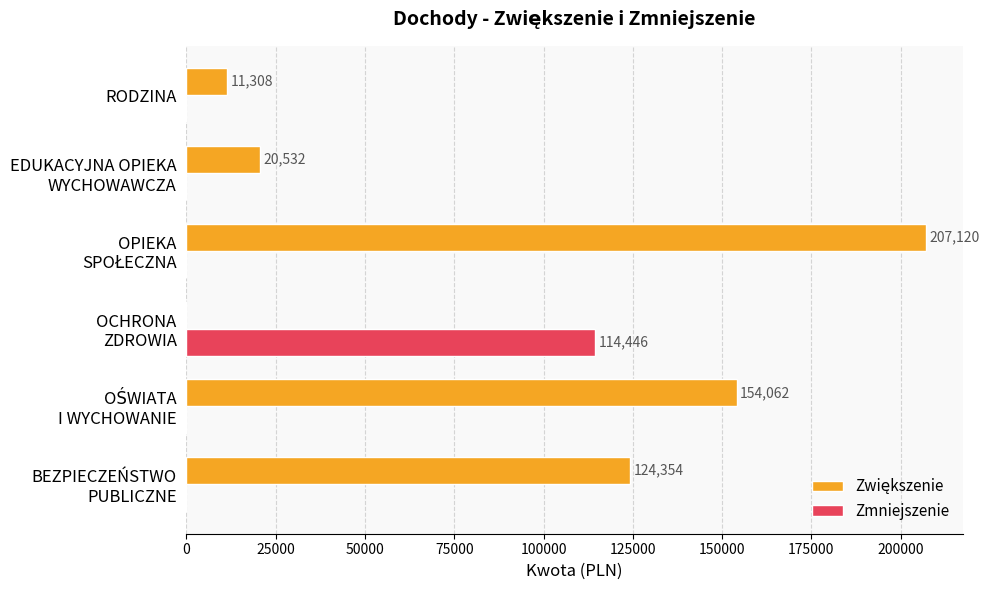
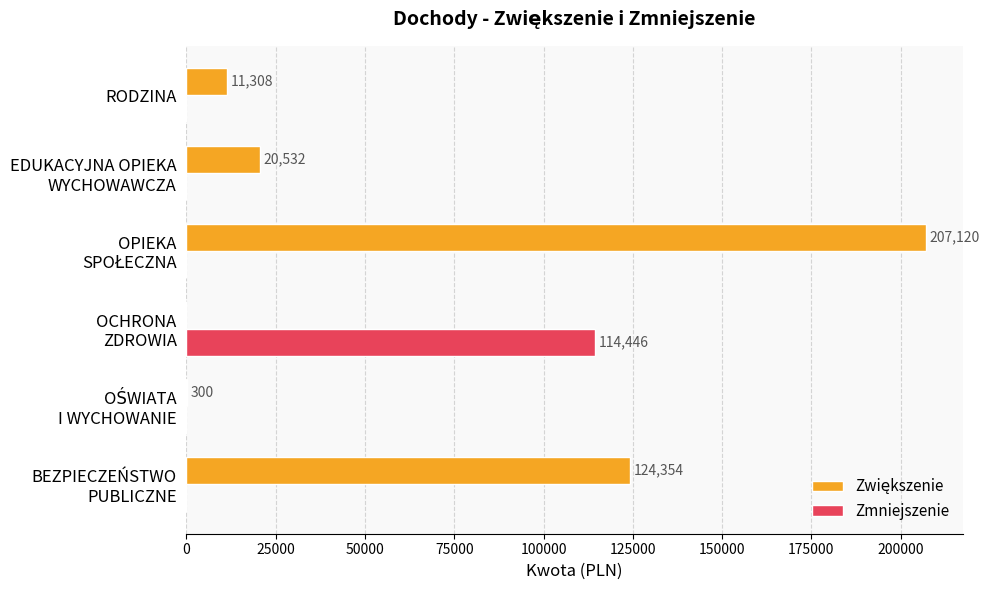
  {
    "Zwiększenie": {
      "RODZINA": "11,308",
      "EDUKACYJNA OPIEKA WYCHOWAWCZA": "20,532",
      "OPIEKA SPOŁECZNA": "207,120",
-     "OŚWIATA I WYCHOWANIE": "154,062",
+     "OŚWIATA I WYCHOWANIE": "300",
      "BEZPIECZEŃSTWO PUBLICZNE": "124,354"
    },
    "Zmniejszenie": {
      "OCHRONA ZDROWIA": "114,446"
    }
  }
